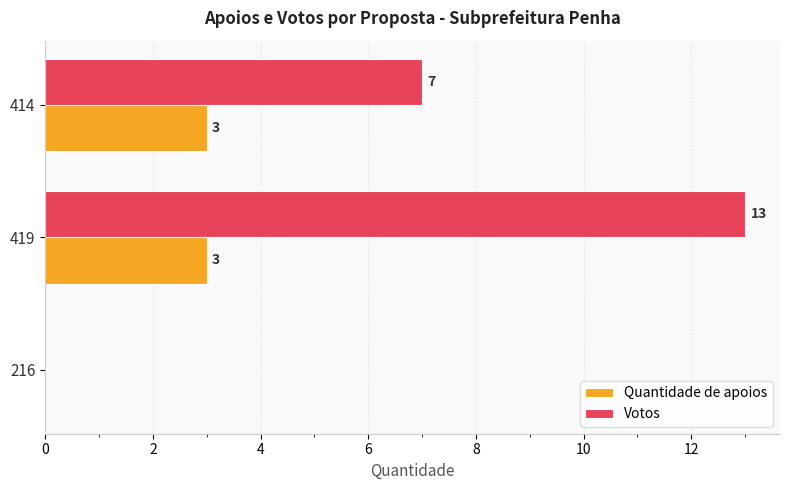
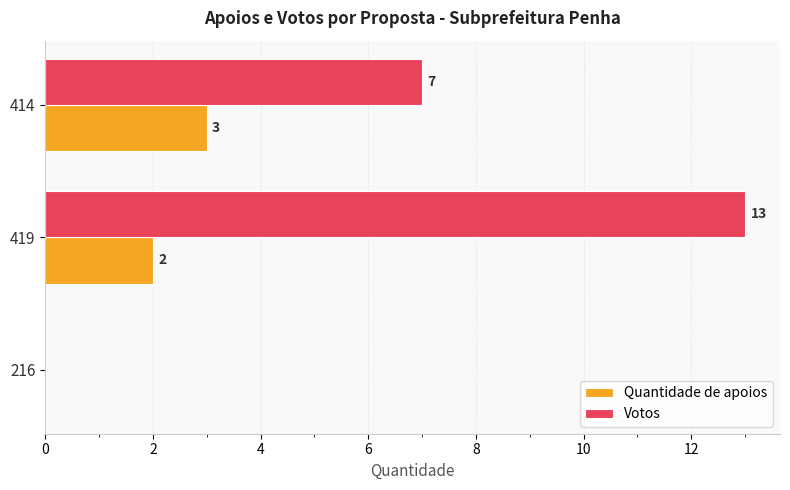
  {
    "Quantidade de apoios": {
      "414": 3,
-     "419": 3
+     "419": 2
    },
    "Votos": {
      "414": 7,
      "419": 13
    }
  }
